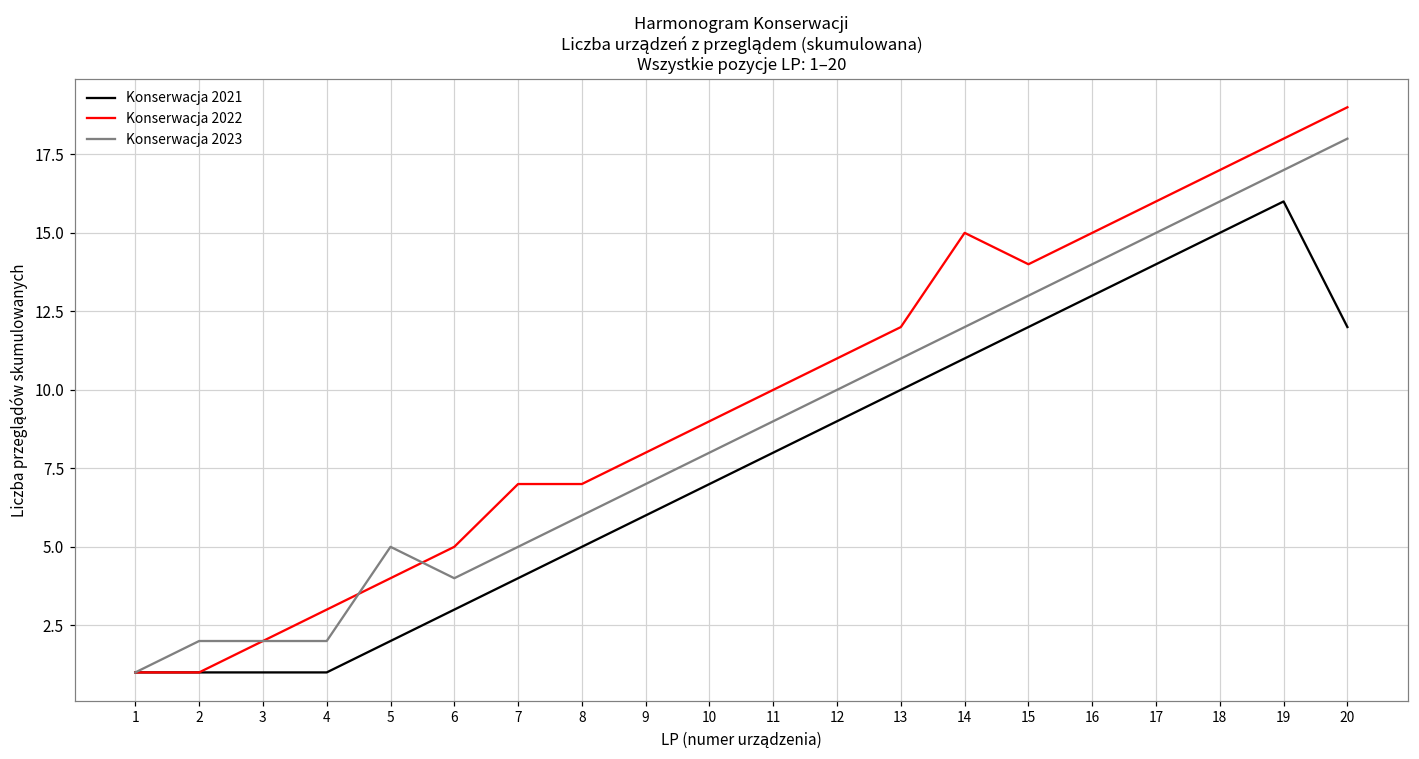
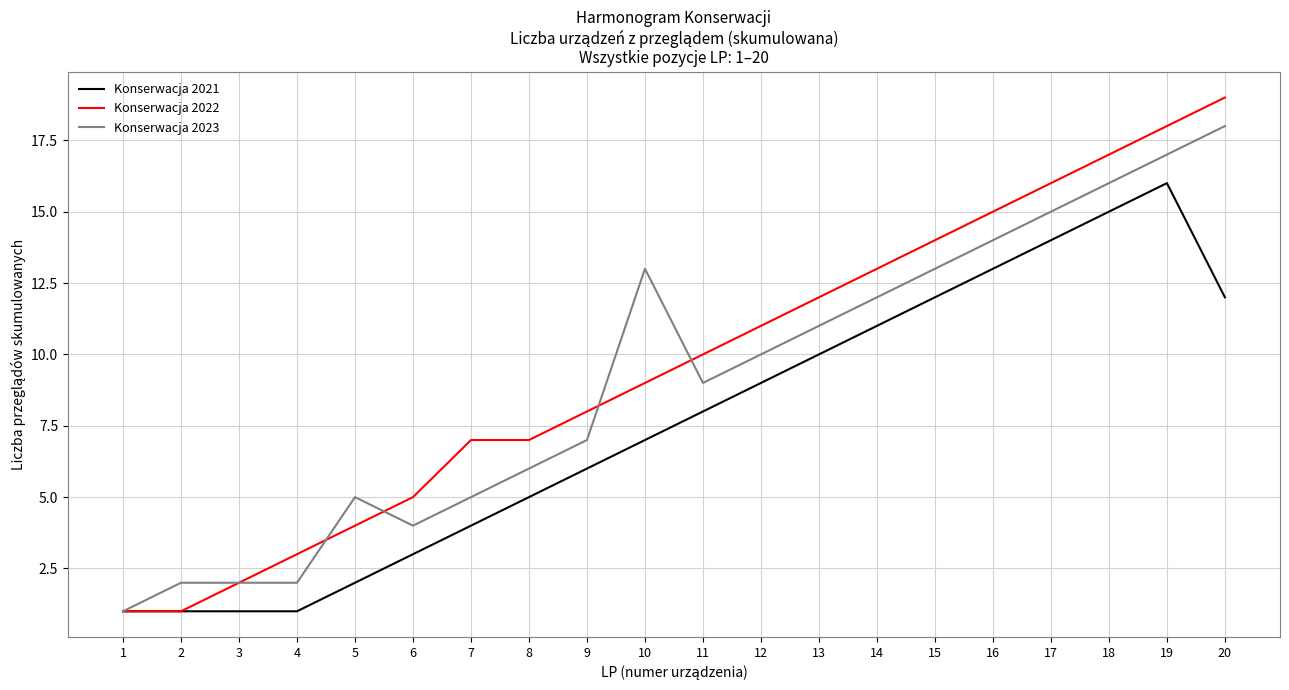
  {
    "Konserwacja 2021": {
      "3": 1,
      "4": 1,
      "5": 2,
      "6": 3,
      "7": 4,
      "8": 5,
      "9": 6,
      "10": 7,
      "11": 8,
      "12": 9,
      "13": 10,
      "14": 11,
      "15": 12,
      "16": 13,
      "17": 14,
      "18": 15,
      "19": 16,
      "20": 12
    },
    "Konserwacja 2022": {
      "4": 3,
      "5": 4,
      "6": 5,
      "7": 7,
      "8": 7,
      "9": 8,
      "10": 9,
      "11": 10,
      "12": 11,
      "13": 12,
-     "14": 15,
+     "14": 13,
      "15": 14,
      "16": 15,
      "17": 16,
      "18": 17,
      "19": 18,
      "20": 19
    },
    "Konserwacja 2023": {
      "2": 2,
      "4": 2,
      "5": 5,
      "6": 4,
      "7": 5,
      "8": 6,
      "9": 7,
-     "10": 8,
+     "10": 13,
      "11": 9,
      "12": 10,
      "13": 11,
      "14": 12,
      "15": 13,
      "16": 14,
      "17": 15,
      "18": 16,
      "19": 17,
      "20": 18
    }
  }
